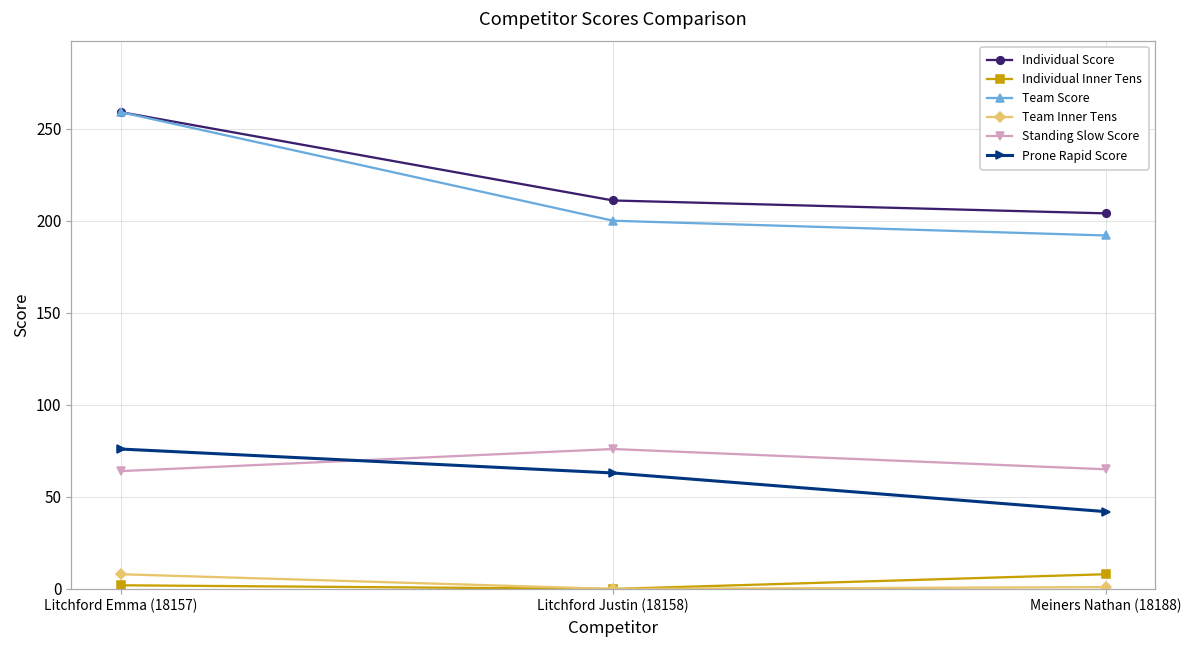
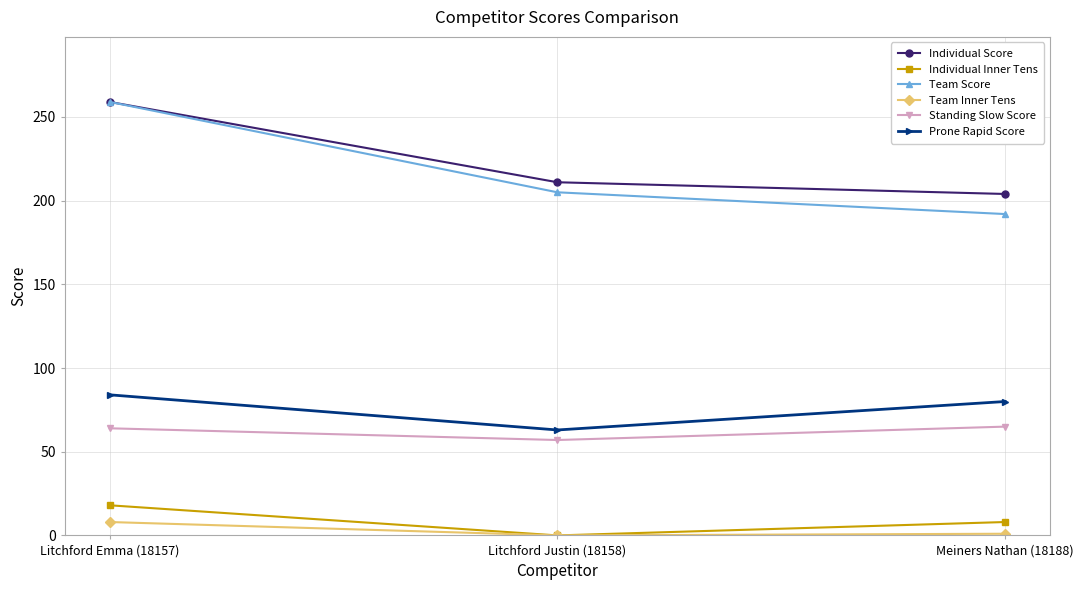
  {
    "Individual Score": {
      "Litchford Justin (18158)": 211,
      "Meiners Nathan (18188)": 204
    },
    "Individual Inner Tens": {
-     "Litchford Emma (18157)": 2,
+     "Litchford Emma (18157)": 18,
      "Meiners Nathan (18188)": 8
    },
    "Team Score": {
-     "Litchford Justin (18158)": 200,
+     "Litchford Justin (18158)": 205,
      "Meiners Nathan (18188)": 192
    },
    "Team Inner Tens": {
      "Litchford Emma (18157)": 8,
      "Meiners Nathan (18188)": 1
    },
    "Standing Slow Score": {
      "Litchford Emma (18157)": 64,
-     "Litchford Justin (18158)": 76,
+     "Litchford Justin (18158)": 57,
      "Meiners Nathan (18188)": 65
    },
    "Prone Rapid Score": {
-     "Litchford Emma (18157)": 76,
+     "Litchford Emma (18157)": 84,
      "Litchford Justin (18158)": 63,
-     "Meiners Nathan (18188)": 42
+     "Meiners Nathan (18188)": 80
    }
  }
